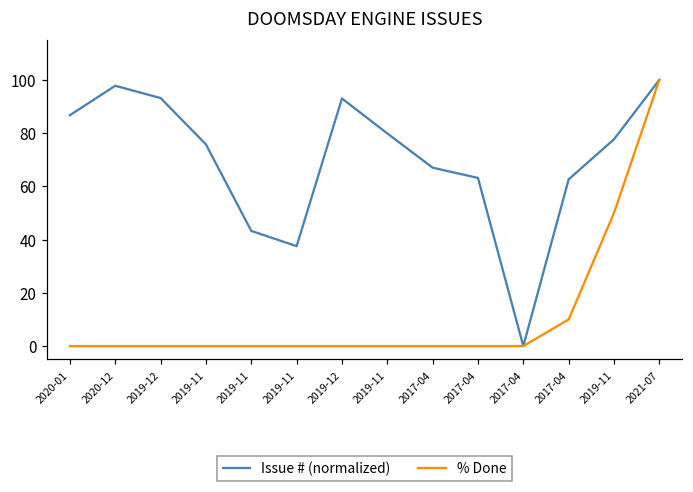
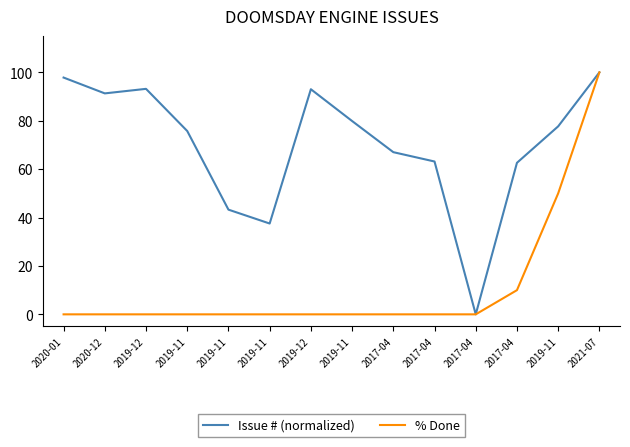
  {
    "Issue # (normalized)": {
-     "2020-01": 87,
-     "2020-12": 98
+     "2020-01": 98,
+     "2020-12": 91
    },
    "% Done": {
      "2020-01": 0,
      "2020-12": 0
    }
  }
